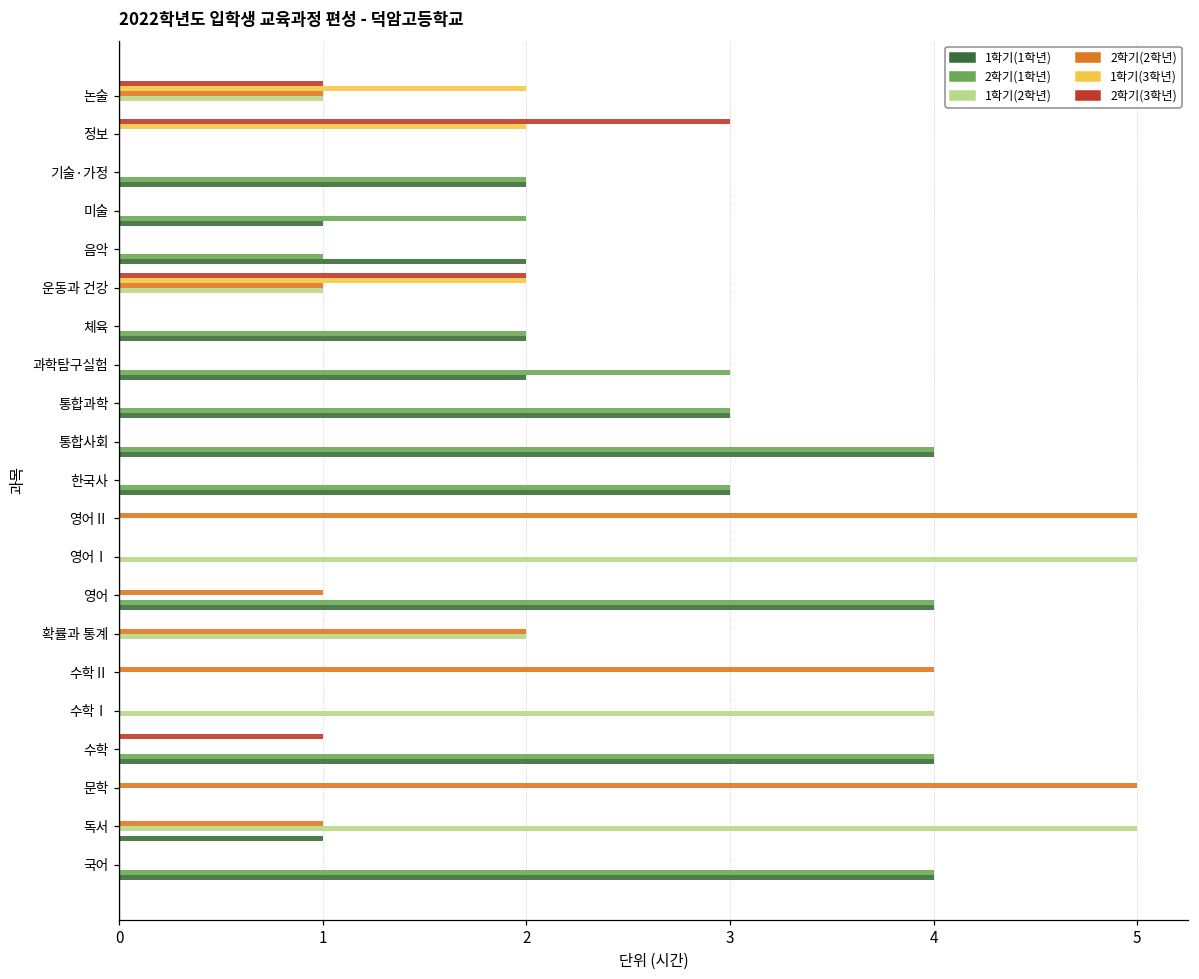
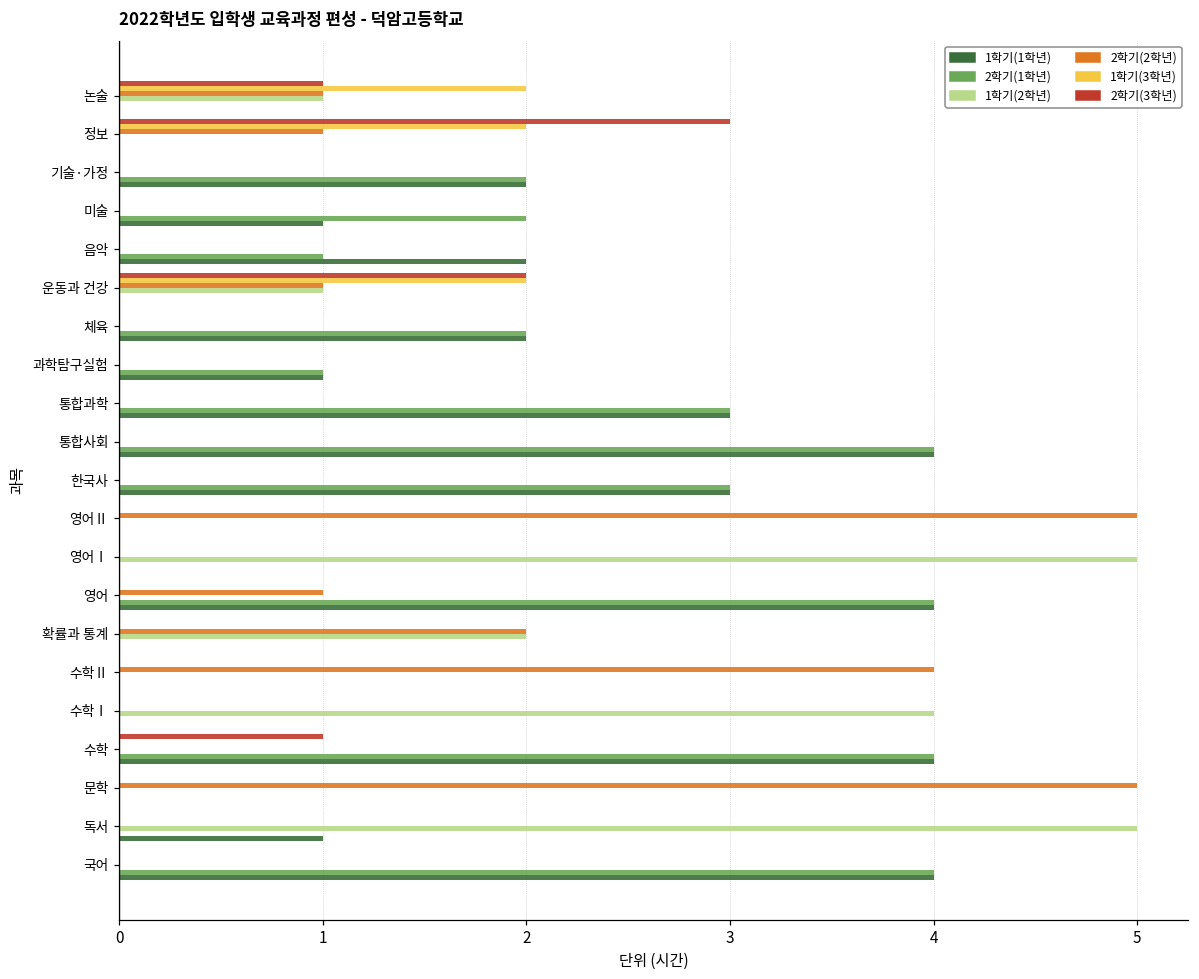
  {
    "1학기(1학년)": {
      "논술": 0,
      "정보": 0,
      "기술·가정": 2,
      "미술": 1,
      "음악": 2,
      "운동과 건강": 0,
      "체육": 2,
-     "과학탐구실험": 2,
+     "과학탐구실험": 1,
      "통합과학": 3,
      "통합사회": 4,
      "한국사": 3,
      "영어Ⅱ": 0,
      "영어Ⅰ": 0,
      "영어": 4,
      "확률과 통계": 0,
      "수학Ⅱ": 0,
      "수학Ⅰ": 0,
      "수학": 4,
      "문학": 0,
      "독서": 1,
      "국어": 4
    },
    "2학기(1학년)": {
      "논술": 0,
      "정보": 0,
      "기술·가정": 2,
      "미술": 2,
      "음악": 1,
      "운동과 건강": 0,
      "체육": 2,
-     "과학탐구실험": 3,
+     "과학탐구실험": 1,
      "통합과학": 3,
      "통합사회": 4,
      "한국사": 3,
      "영어Ⅱ": 0,
      "영어Ⅰ": 0,
      "영어": 4,
      "확률과 통계": 0,
      "수학Ⅱ": 0,
      "수학Ⅰ": 0,
      "수학": 4,
      "문학": 0,
      "독서": 0,
      "국어": 4
    },
    "1학기(2학년)": {
      "논술": 1,
      "정보": 0,
      "기술·가정": 0,
      "미술": 0,
      "음악": 0,
      "운동과 건강": 1,
      "체육": 0,
      "과학탐구실험": 0,
      "통합과학": 0,
      "통합사회": 0,
      "한국사": 0,
      "영어Ⅱ": 0,
      "영어Ⅰ": 5,
      "영어": 0,
      "확률과 통계": 2,
      "수학Ⅱ": 0,
      "수학Ⅰ": 4,
      "수학": 0,
      "문학": 0,
      "독서": 5,
      "국어": 0
    },
    "2학기(2학년)": {
      "논술": 1,
-     "정보": 0,
+     "정보": 1,
      "기술·가정": 0,
      "미술": 0,
      "음악": 0,
      "운동과 건강": 1,
      "체육": 0,
      "과학탐구실험": 0,
      "통합과학": 0,
      "통합사회": 0,
      "한국사": 0,
      "영어Ⅱ": 5,
      "영어Ⅰ": 0,
      "영어": 1,
      "확률과 통계": 2,
      "수학Ⅱ": 4,
      "수학Ⅰ": 0,
      "수학": 0,
      "문학": 5,
-     "독서": 1,
+     "독서": 0,
      "국어": 0
    },
    "1학기(3학년)": {
      "논술": 2,
      "정보": 2,
      "기술·가정": 0,
      "미술": 0,
      "음악": 0,
      "운동과 건강": 2,
      "체육": 0,
      "과학탐구실험": 0,
      "통합과학": 0,
      "통합사회": 0,
      "한국사": 0,
      "영어Ⅱ": 0,
      "영어Ⅰ": 0,
      "영어": 0,
      "확률과 통계": 0,
      "수학Ⅱ": 0,
      "수학Ⅰ": 0,
      "수학": 0,
      "문학": 0,
      "독서": 0,
      "국어": 0
    },
    "2학기(3학년)": {
      "논술": 1,
      "정보": 3,
      "기술·가정": 0,
      "미술": 0,
      "음악": 0,
      "운동과 건강": 2,
      "체육": 0,
      "과학탐구실험": 0,
      "통합과학": 0,
      "통합사회": 0,
      "한국사": 0,
      "영어Ⅱ": 0,
      "영어Ⅰ": 0,
      "영어": 0,
      "확률과 통계": 0,
      "수학Ⅱ": 0,
      "수학Ⅰ": 0,
      "수학": 1,
      "문학": 0,
      "독서": 0,
      "국어": 0
    }
  }
